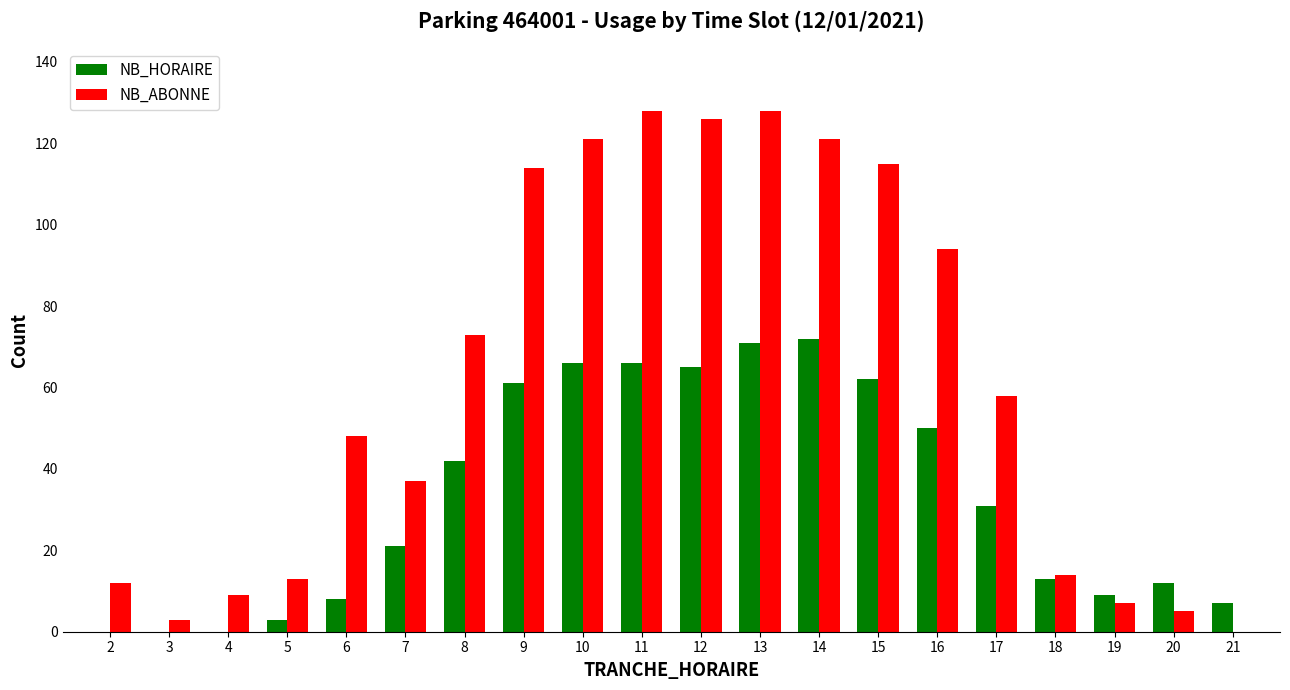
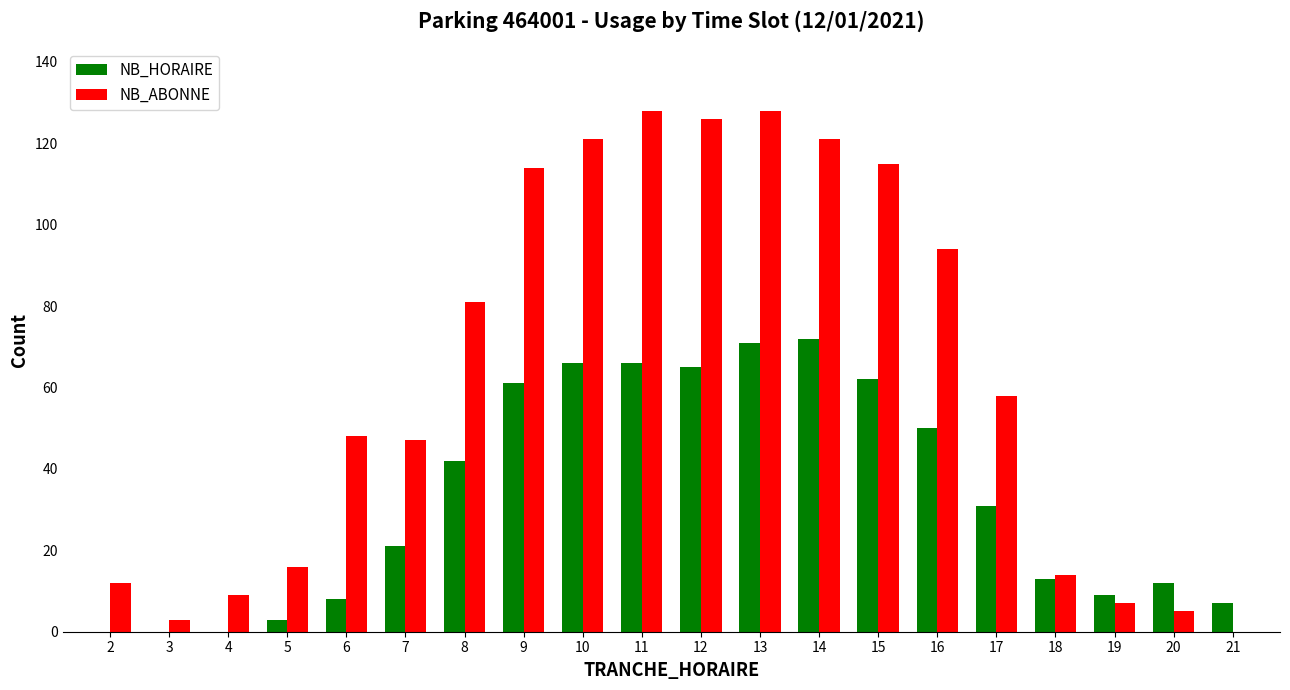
  {
    "NB_HORAIRE": {
      "2": 0,
      "3": 0,
      "4": 0,
      "5": 3,
      "6": 8,
      "7": 21,
      "8": 42,
      "9": 61,
      "10": 66,
      "11": 66,
      "12": 65,
      "13": 71,
      "14": 72,
      "15": 62,
      "16": 50,
      "17": 31,
      "18": 13,
      "19": 9,
      "20": 12,
      "21": 7
    },
    "NB_ABONNE": {
      "2": 12,
      "3": 3,
      "4": 9,
-     "5": 13,
+     "5": 16,
      "6": 48,
-     "7": 37,
-     "8": 73,
+     "7": 47,
+     "8": 81,
      "9": 114,
      "10": 121,
      "11": 128,
      "12": 126,
      "13": 128,
      "14": 121,
      "15": 115,
      "16": 94,
      "17": 58,
      "18": 14,
      "19": 7,
      "20": 5,
      "21": 0
    }
  }
